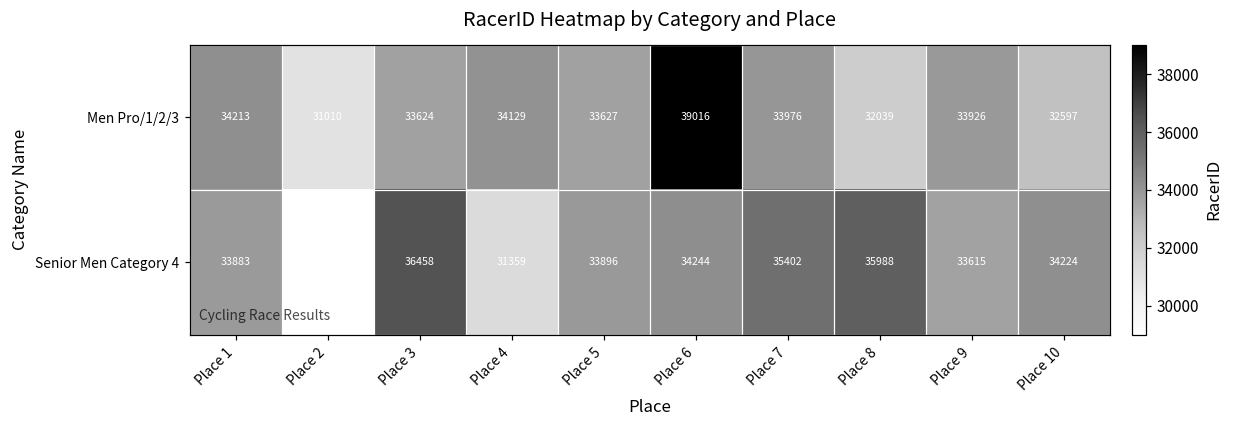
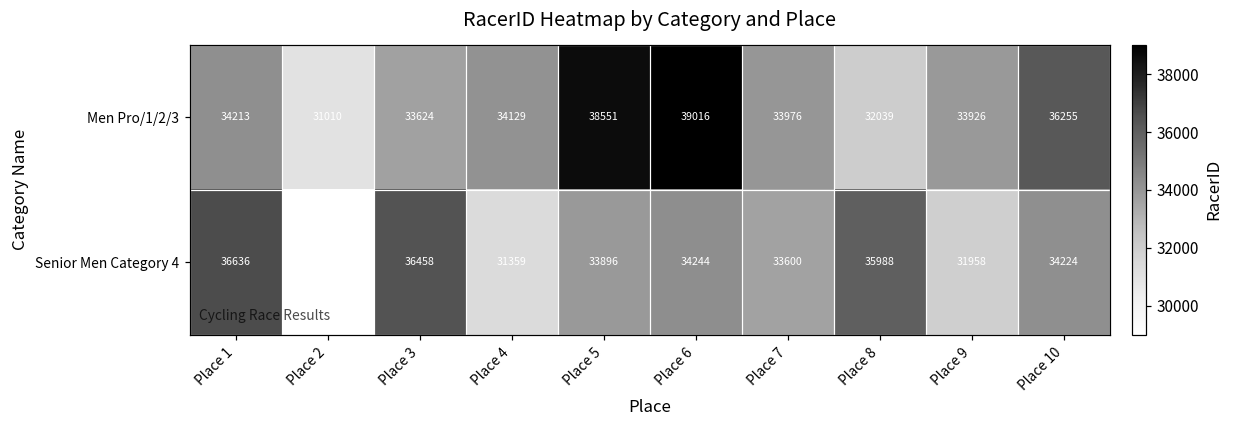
  {
    "Men Pro/1/2/3": {
      "Place 1": 34213,
      "Place 3": 33624,
      "Place 4": 34129,
-     "Place 5": 33627,
+     "Place 5": 38551,
      "Place 6": 39016,
      "Place 7": 33976,
      "Place 8": 32039,
      "Place 9": 33926,
-     "Place 10": 32597
+     "Place 10": 36255
    },
    "Senior Men Category 4": {
-     "Place 1": 33883,
+     "Place 1": 36636,
      "Place 3": 36458,
      "Place 5": 33896,
      "Place 6": 34244,
-     "Place 7": 35402,
+     "Place 7": 33600,
      "Place 8": 35988,
-     "Place 9": 33615,
+     "Place 9": 31958,
      "Place 10": 34224
    }
  }
